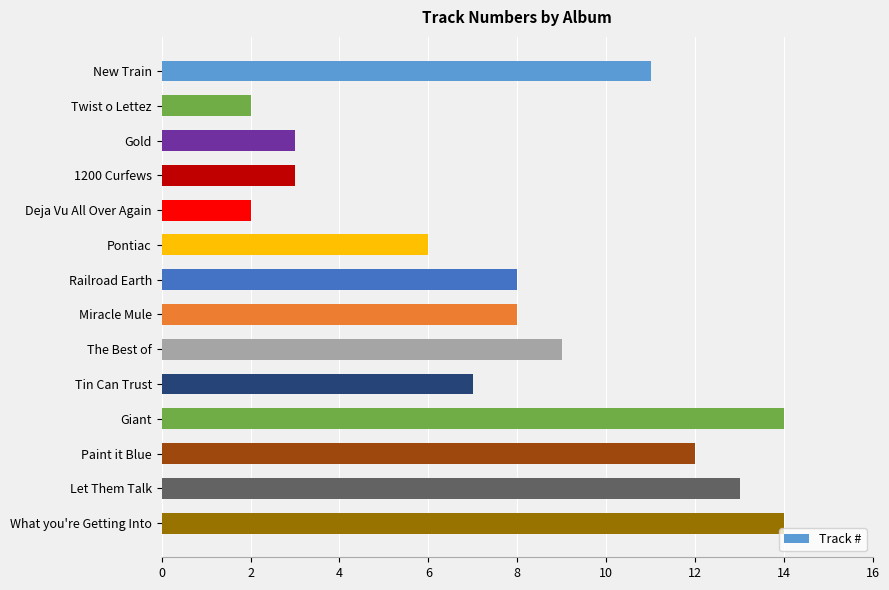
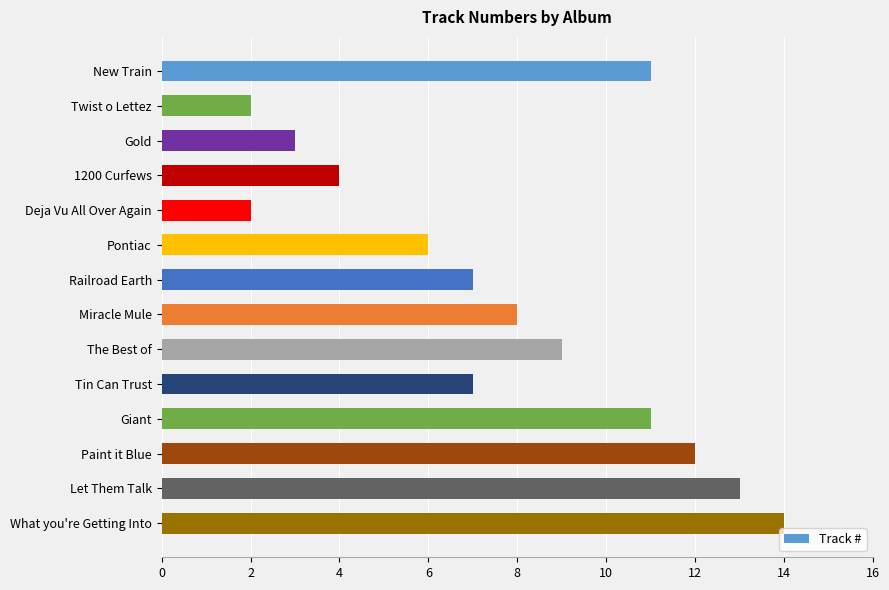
  {
    "New Train": 11,
    "Twist o Lettez": 2,
    "Gold": 3,
-   "1200 Curfews": 3,
+   "1200 Curfews": 4,
    "Deja Vu All Over Again": 2,
    "Pontiac": 6,
-   "Railroad Earth": 8,
+   "Railroad Earth": 7,
    "Miracle Mule": 8,
    "The Best of": 9,
    "Tin Can Trust": 7,
-   "Giant": 14,
+   "Giant": 11,
    "Paint it Blue": 12,
    "Let Them Talk": 13,
    "What you're Getting Into": 14
  }
